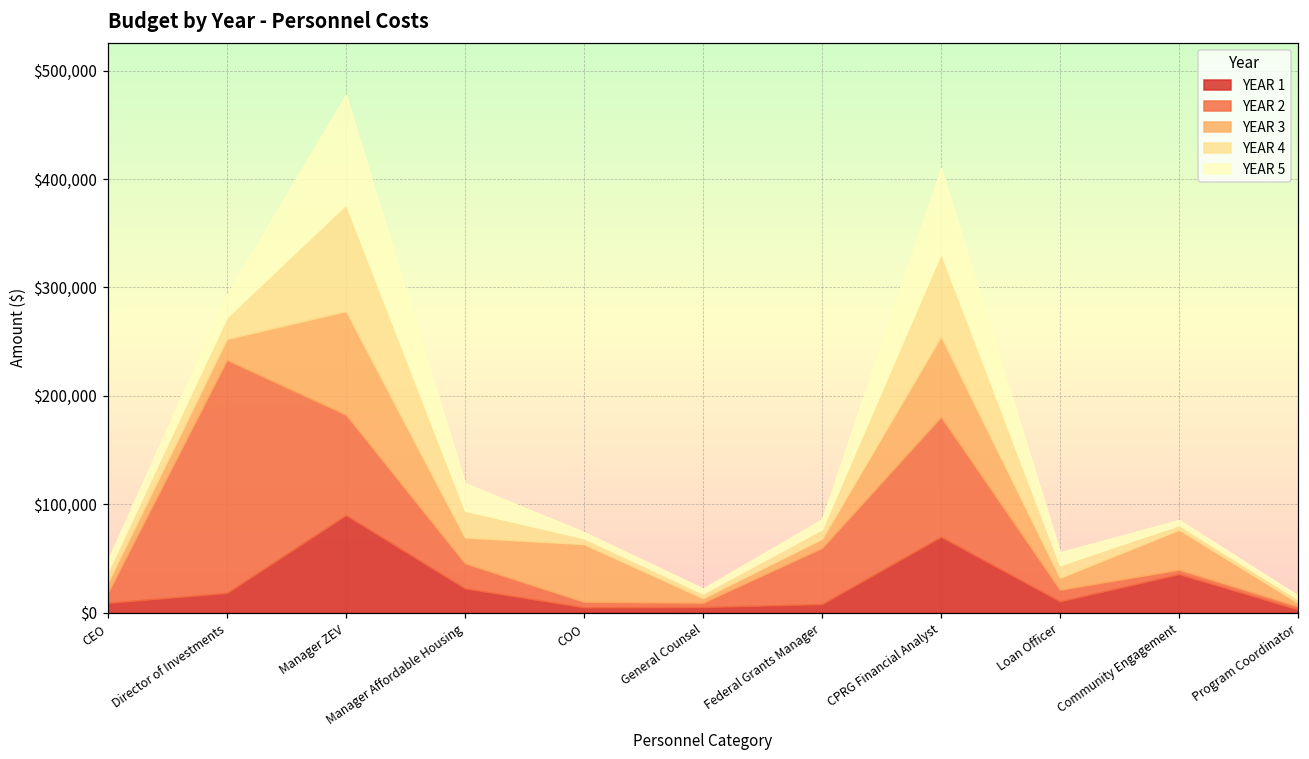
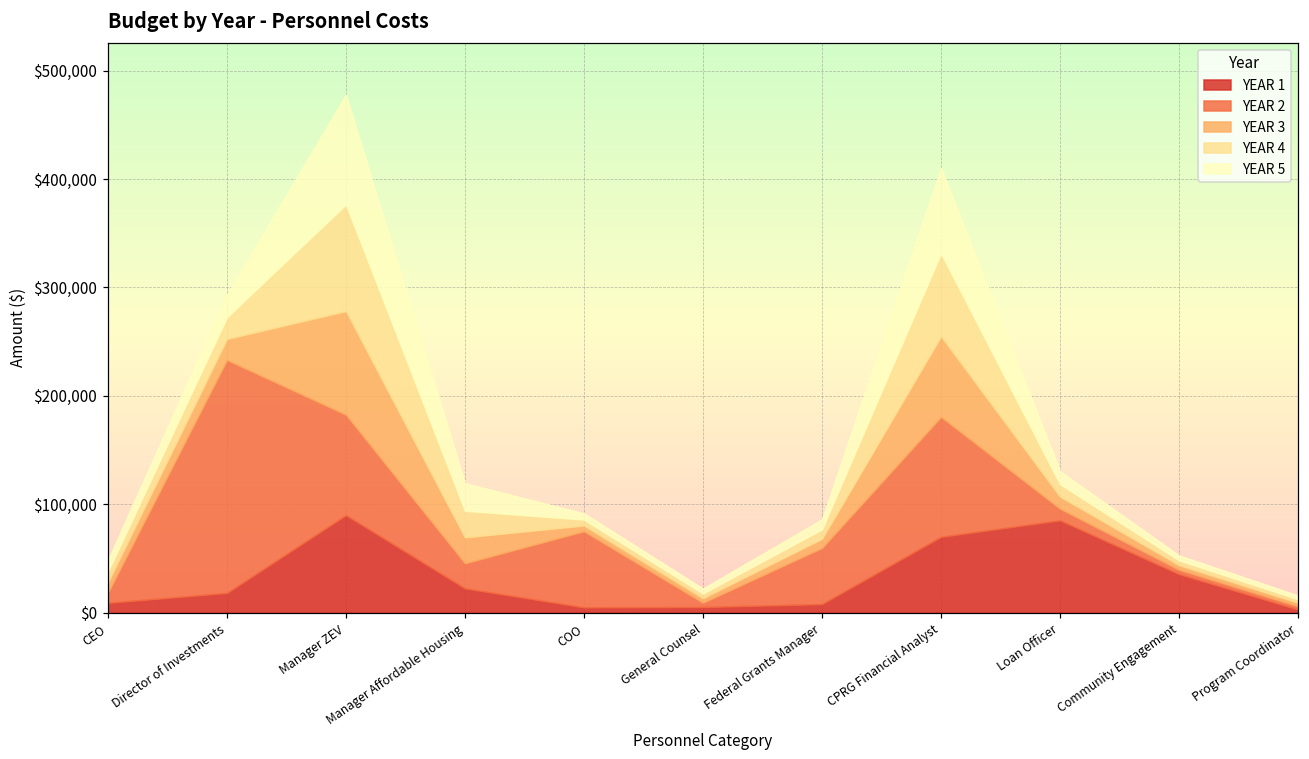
  {
    "YEAR 1": {
      "CEO": "$10,000",
      "Director of Investments": "$20,000",
      "Manager ZEV": "$90,000",
      "Manager Affordable Housing": "$20,000",
      "COO": "$10,000",
      "General Counsel": "$10,000",
      "Federal Grants Manager": "$10,000",
      "CPRG Financial Analyst": "$70,000",
-     "Loan Officer": "$10,000",
+     "Loan Officer": "$90,000",
      "Community Engagement": "$40,000",
      "Program Coordinator": "$0"
    },
    "YEAR 2": {
      "CEO": "$10,000",
      "Director of Investments": "$210,000",
      "Manager ZEV": "$90,000",
      "Manager Affordable Housing": "$20,000",
-     "COO": "$10,000",
+     "COO": "$70,000",
      "General Counsel": "$0",
      "Federal Grants Manager": "$50,000",
      "CPRG Financial Analyst": "$110,000",
      "Loan Officer": "$10,000",
      "Community Engagement": "$0",
      "Program Coordinator": "$0"
    },
    "YEAR 3": {
      "CEO": "$10,000",
      "Director of Investments": "$20,000",
      "Manager ZEV": "$100,000",
      "Manager Affordable Housing": "$20,000",
-     "COO": "$50,000",
+     "COO": "$10,000",
      "General Counsel": "$0",
      "Federal Grants Manager": "$10,000",
      "CPRG Financial Analyst": "$70,000",
      "Loan Officer": "$10,000",
-     "Community Engagement": "$40,000",
+     "Community Engagement": "$0",
      "Program Coordinator": "$0"
    }
  }
